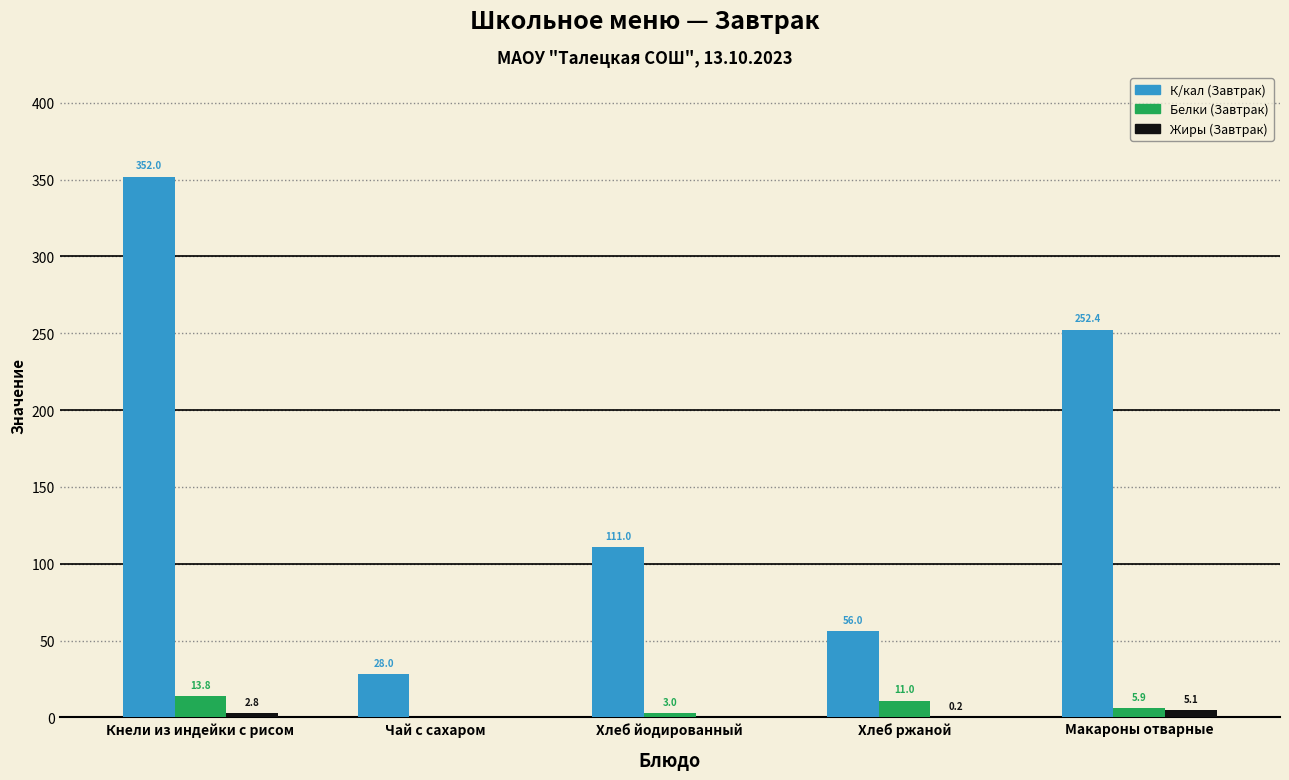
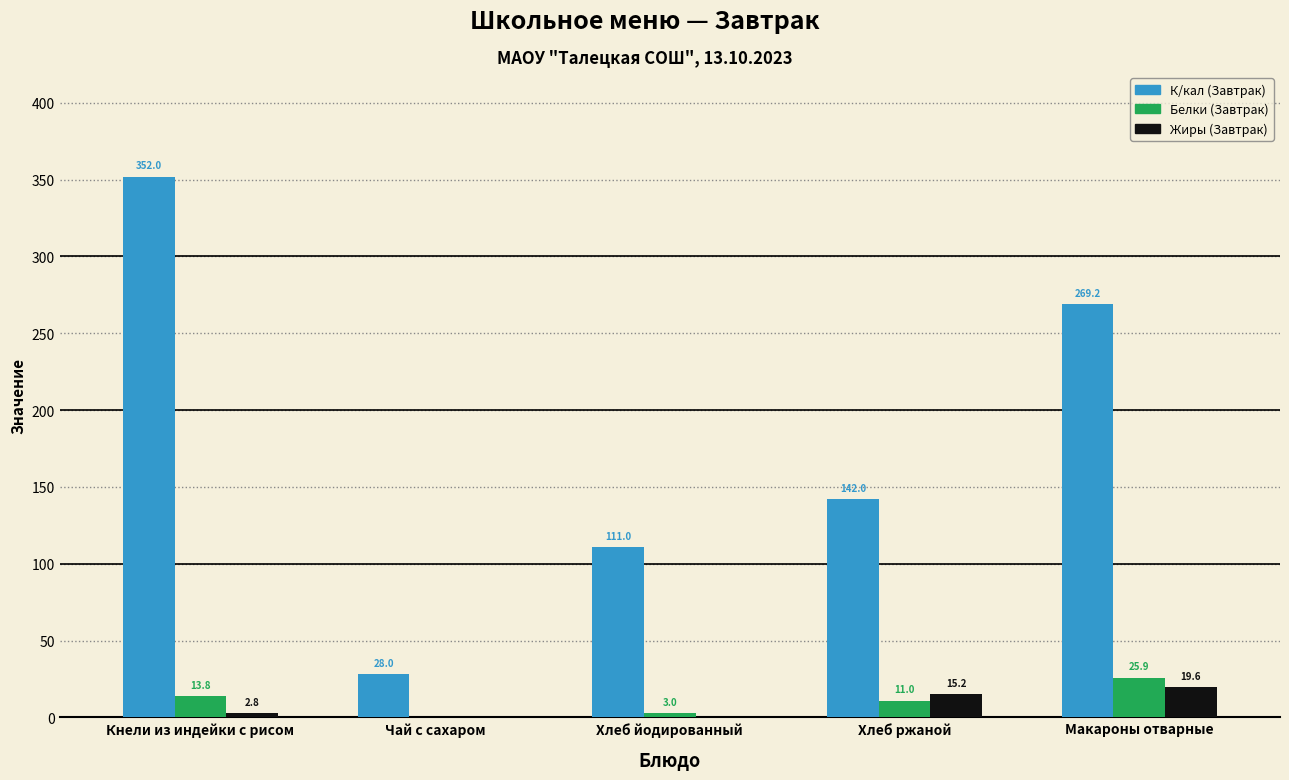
  {
    "К/кал (Завтрак)": {
      "Кнели из индейки с рисом": 352.0,
      "Чай с сахаром": 28.0,
      "Хлеб йодированный": 111.0,
-     "Хлеб ржаной": 56.0,
-     "Макароны отварные": 252.4
+     "Хлеб ржаной": 142.0,
+     "Макароны отварные": 269.2
    },
    "Белки (Завтрак)": {
      "Кнели из индейки с рисом": 13.8,
      "Хлеб йодированный": 3.0,
      "Хлеб ржаной": 11.0,
-     "Макароны отварные": 5.9
+     "Макароны отварные": 25.9
    },
    "Жиры (Завтрак)": {
      "Кнели из индейки с рисом": 2.8,
-     "Хлеб ржаной": 0.2,
-     "Макароны отварные": 5.1
+     "Хлеб ржаной": 15.2,
+     "Макароны отварные": 19.6
    }
  }
